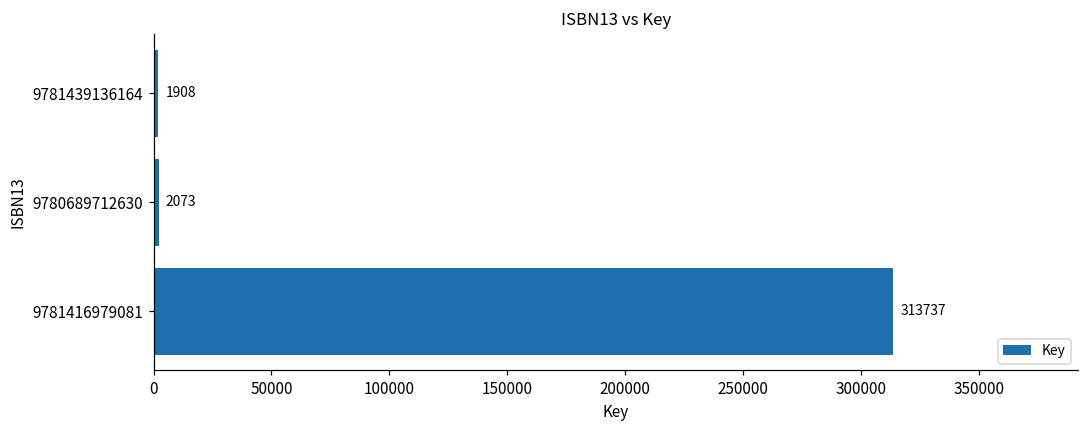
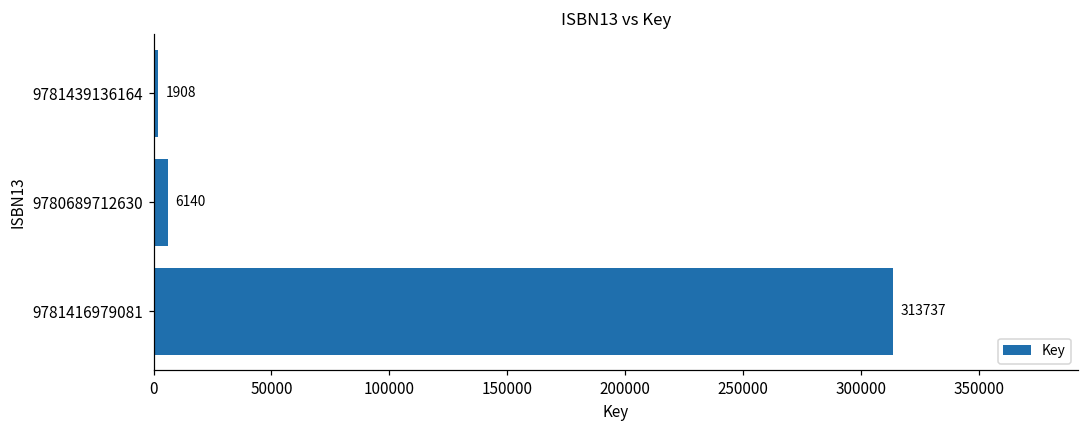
  {
    "9781439136164": 1908,
-   "9780689712630": 2073,
+   "9780689712630": 6140,
    "9781416979081": 313737
  }
